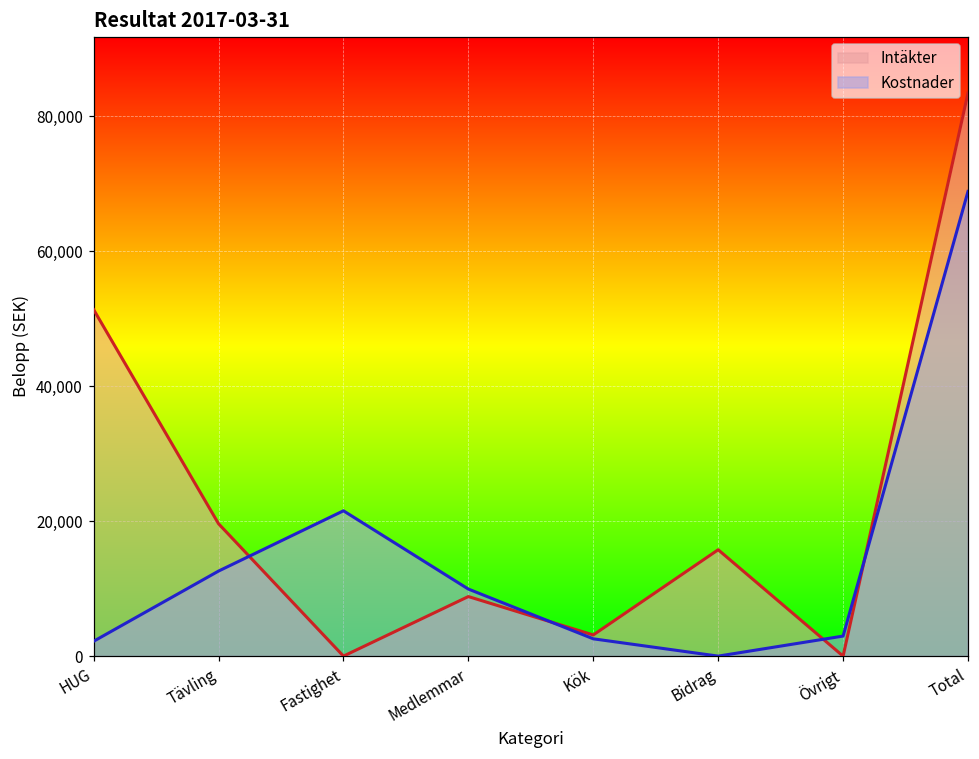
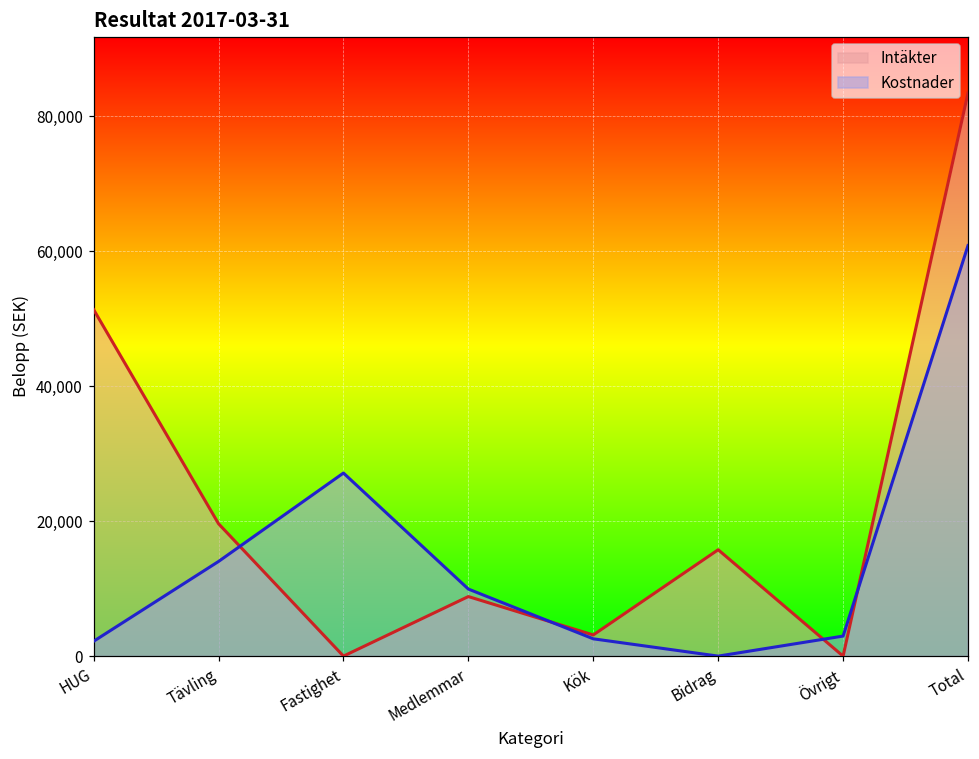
  {
    "Intäkter": {
      "HUG": "51,000",
      "Tävling": "20,000",
      "Fastighet": "0",
      "Medlemmar": "9,000",
      "Kök": "3,000",
      "Bidrag": "16,000",
      "Övrigt": "0",
      "Total": "83,000"
    },
    "Kostnader": {
      "HUG": "2,000",
-     "Tävling": "13,000",
-     "Fastighet": "22,000",
+     "Tävling": "14,000",
+     "Fastighet": "27,000",
      "Medlemmar": "10,000",
      "Kök": "3,000",
      "Bidrag": "0",
      "Övrigt": "3,000",
-     "Total": "69,000"
+     "Total": "61,000"
    }
  }
